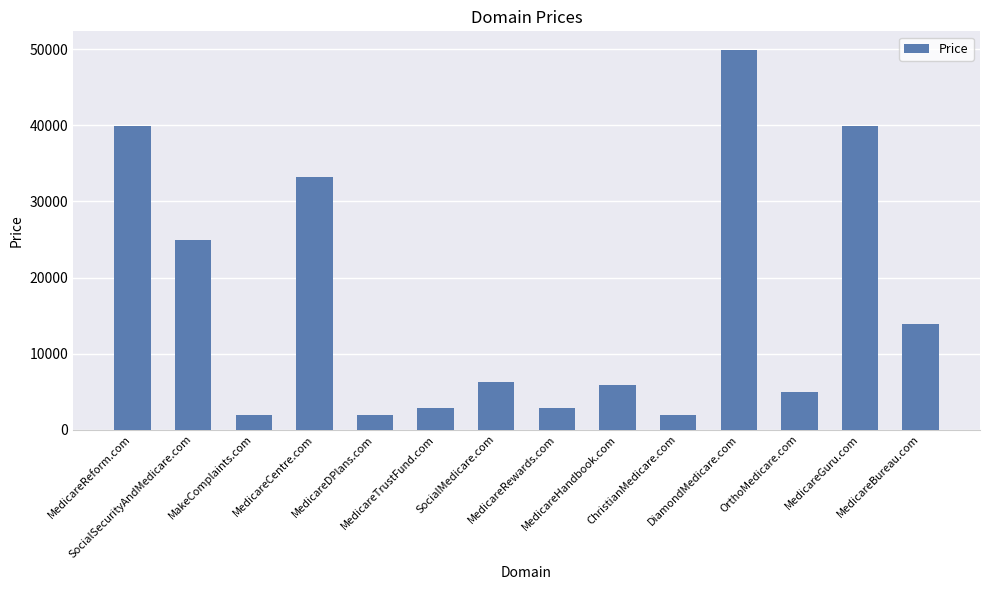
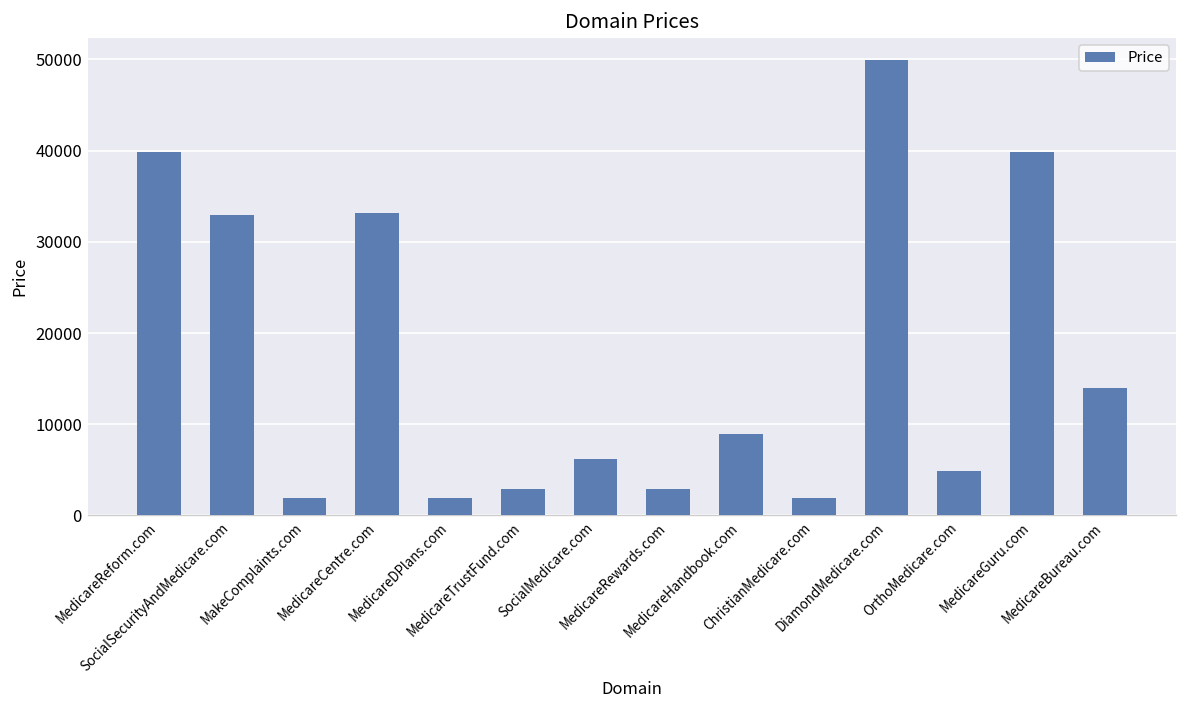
  {
    "MedicareReform.com": 40000,
-   "SocialSecurityAndMedicare.com": 25000,
+   "SocialSecurityAndMedicare.com": 33000,
    "MakeComplaints.com": 2000,
    "MedicareCentre.com": 33000,
    "MedicareDPlans.com": 2000,
    "MedicareTrustFund.com": 3000,
    "SocialMedicare.com": 6000,
    "MedicareRewards.com": 3000,
-   "MedicareHandbook.com": 6000,
+   "MedicareHandbook.com": 9000,
    "ChristianMedicare.com": 2000,
    "DiamondMedicare.com": 50000,
    "OrthoMedicare.com": 5000,
    "MedicareGuru.com": 40000,
    "MedicareBureau.com": 14000
  }
